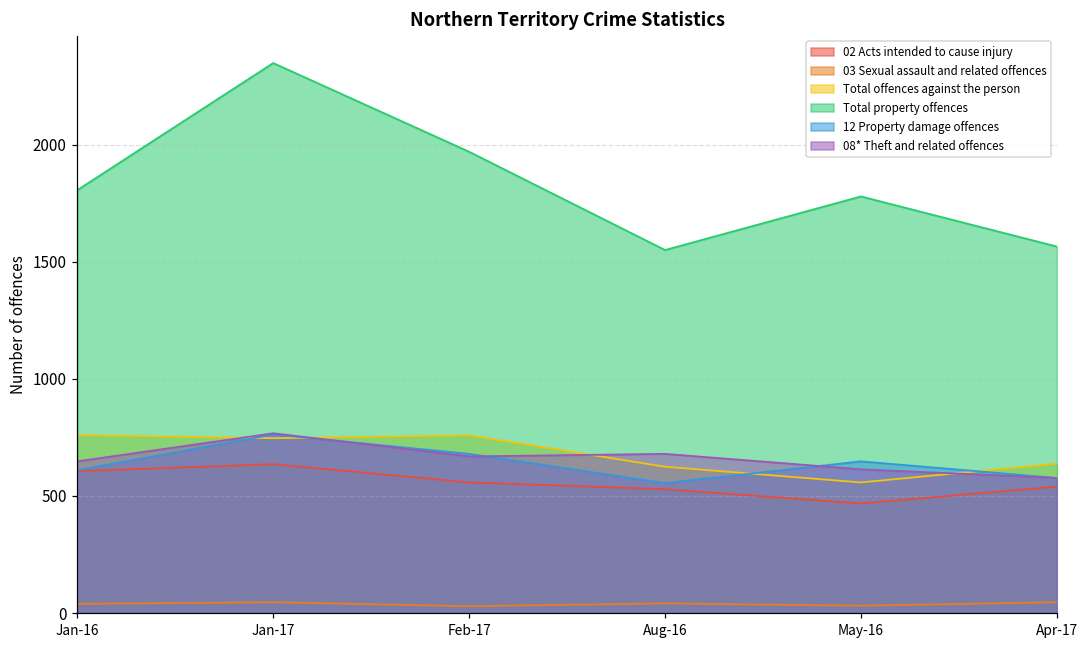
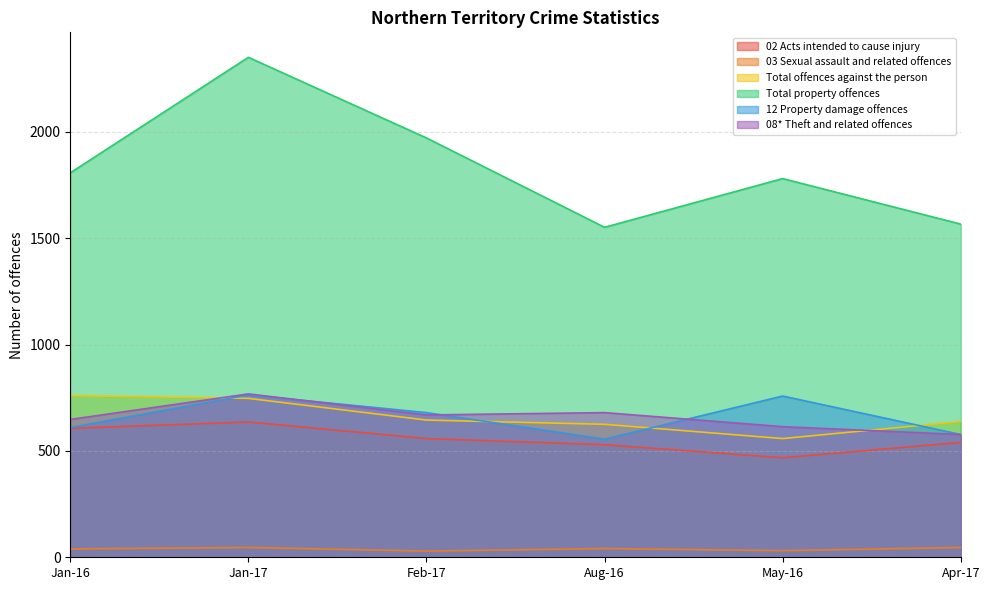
  {
    "Total offences against the person": {
      "Jan-16": 760,
      "Jan-17": 750,
-     "Feb-17": 760,
+     "Feb-17": 650,
      "Aug-16": 630,
      "May-16": 560,
      "Apr-17": 640
    },
    "Total property offences": {
      "Jan-16": 1810,
      "Jan-17": 2350,
      "Feb-17": 1970,
      "Aug-16": 1550,
      "May-16": 1780,
      "Apr-17": 1570
    },
    "12 Property damage offences": {
      "Aug-16": 560,
-     "May-16": 650
+     "May-16": 760
    },
    "08* Theft and related offences": {
      "Jan-16": 650,
      "Aug-16": 680,
      "May-16": 610
    }
  }
